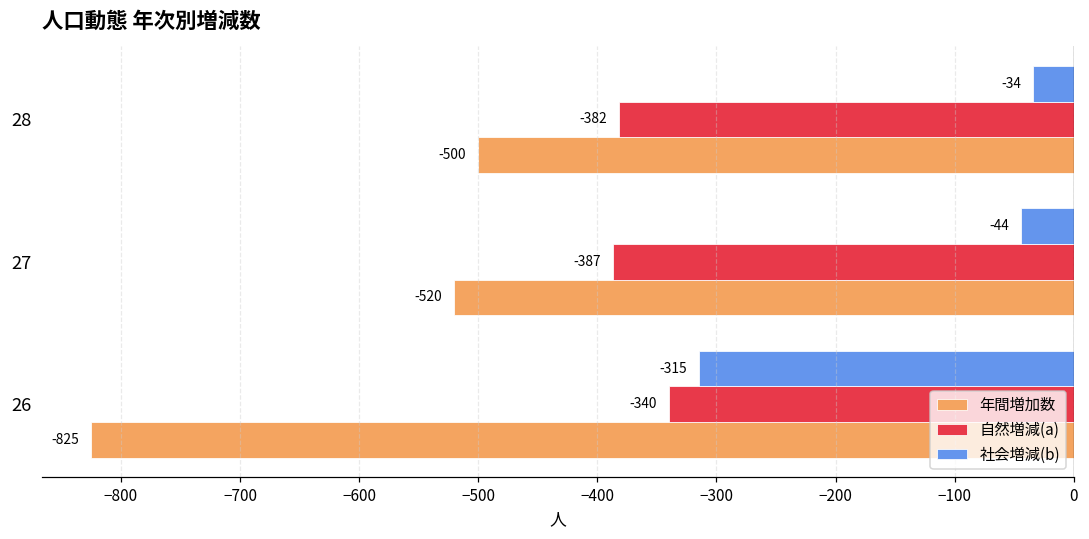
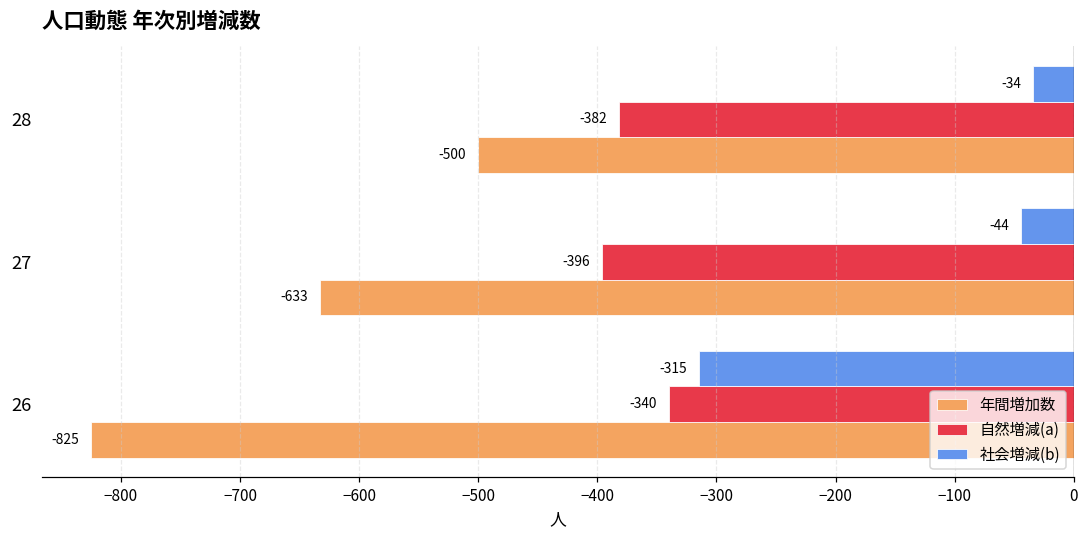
  {
    "年間増加数": {
      "28": -500,
-     "27": -520,
+     "27": -633,
      "26": -825
    },
    "自然増減(a)": {
      "28": -382,
-     "27": -387,
+     "27": -396,
      "26": -340
    },
    "社会増減(b)": {
      "28": -34,
      "27": -44,
      "26": -315
    }
  }
